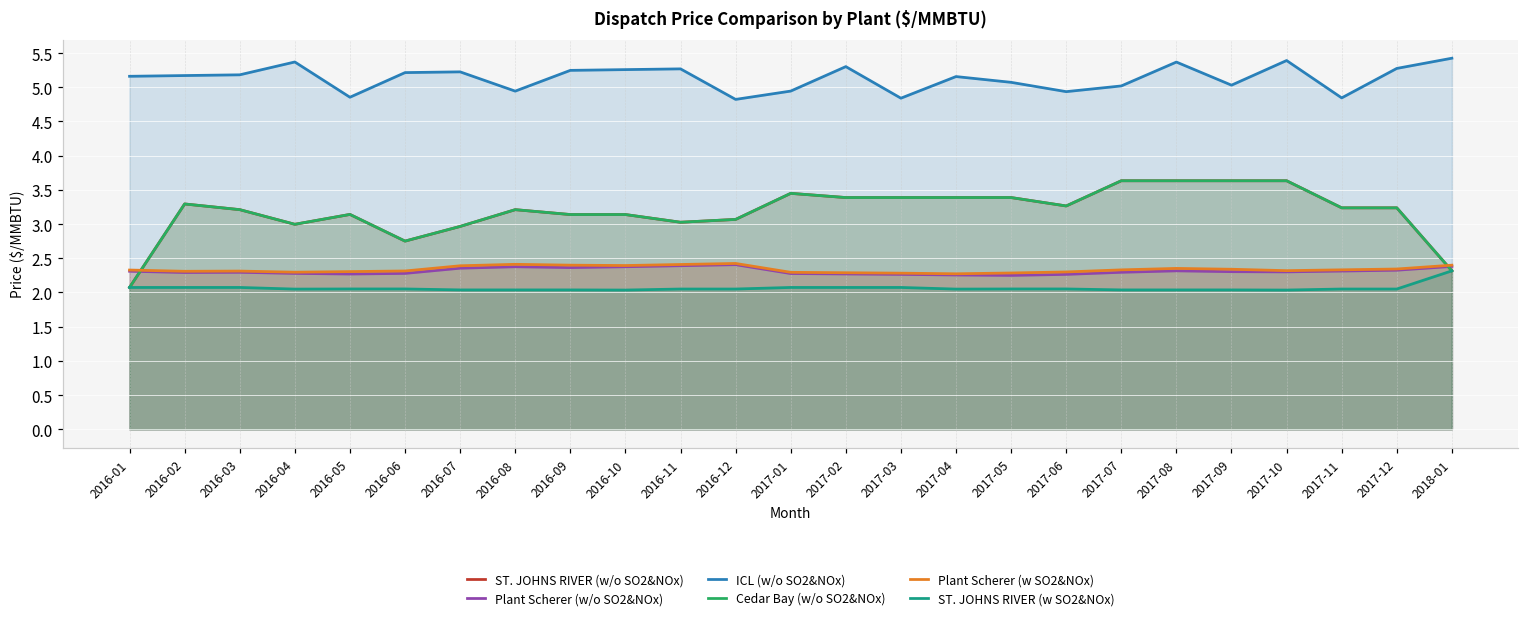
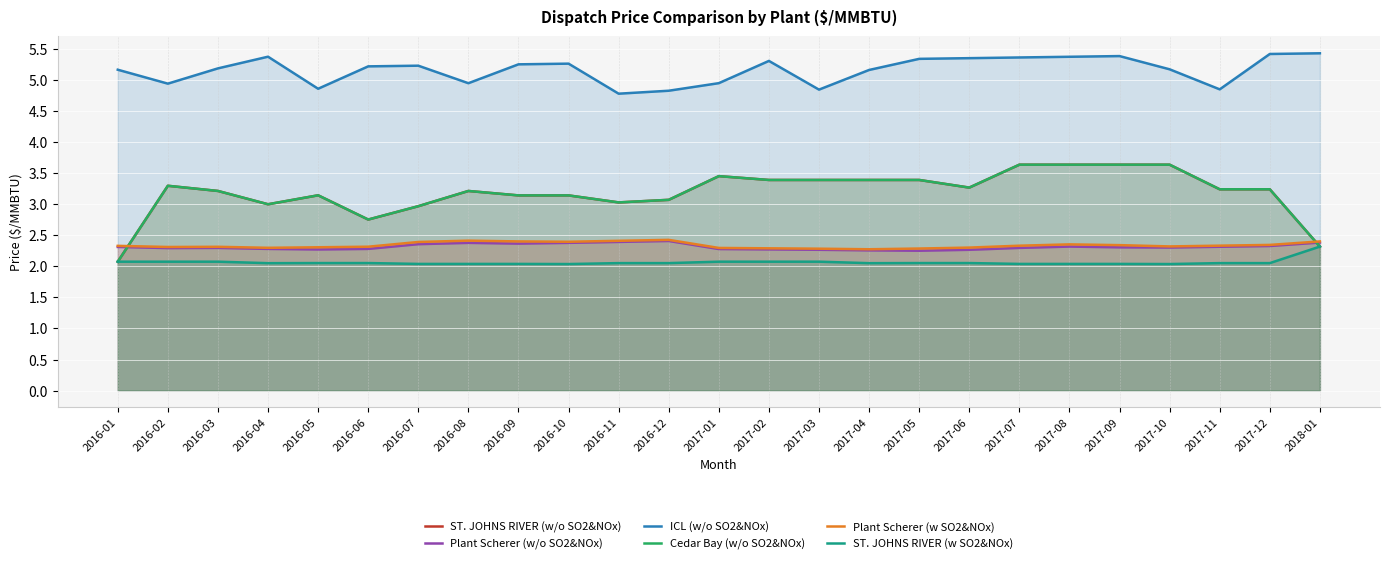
  {
    "ICL (w/o SO2&NOx)": {
      "2016-01": 5.2,
-     "2016-02": 5.2,
+     "2016-02": 4.9,
      "2016-03": 5.2,
      "2016-04": 5.4,
      "2016-05": 4.9,
      "2016-06": 5.2,
      "2016-07": 5.2,
      "2016-08": 4.9,
      "2016-09": 5.2,
      "2016-10": 5.3,
-     "2016-11": 5.3,
+     "2016-11": 4.8,
      "2016-12": 4.8,
      "2017-01": 4.9,
      "2017-02": 5.3,
      "2017-03": 4.8,
      "2017-04": 5.2,
-     "2017-05": 5.1,
-     "2017-06": 4.9,
-     "2017-07": 5.0,
+     "2017-05": 5.3,
+     "2017-06": 5.3,
+     "2017-07": 5.4,
      "2017-08": 5.4,
-     "2017-09": 5.0,
-     "2017-10": 5.4,
+     "2017-09": 5.4,
+     "2017-10": 5.2,
      "2017-11": 4.8,
-     "2017-12": 5.3,
+     "2017-12": 5.4,
      "2018-01": 5.4
    }
  }
